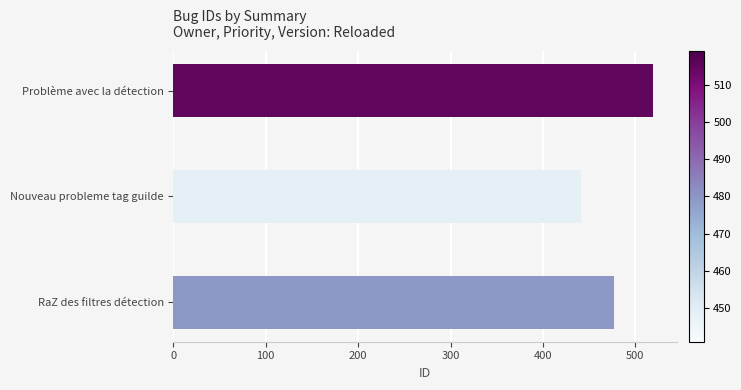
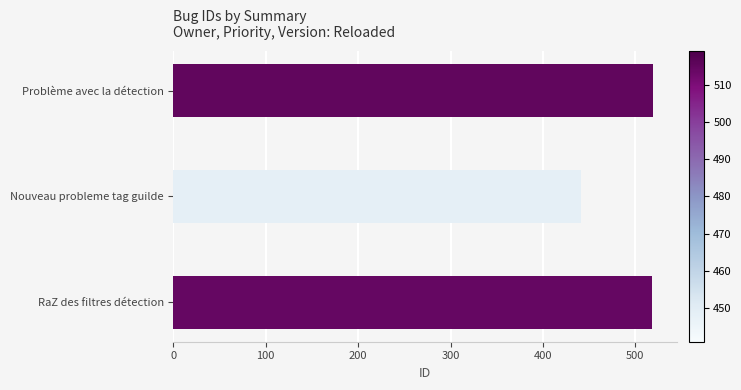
  {
    "Problème avec la détection": 520,
    "Nouveau probleme tag guilde": 440,
-   "RaZ des filtres détection": 480
+   "RaZ des filtres détection": 520
  }
